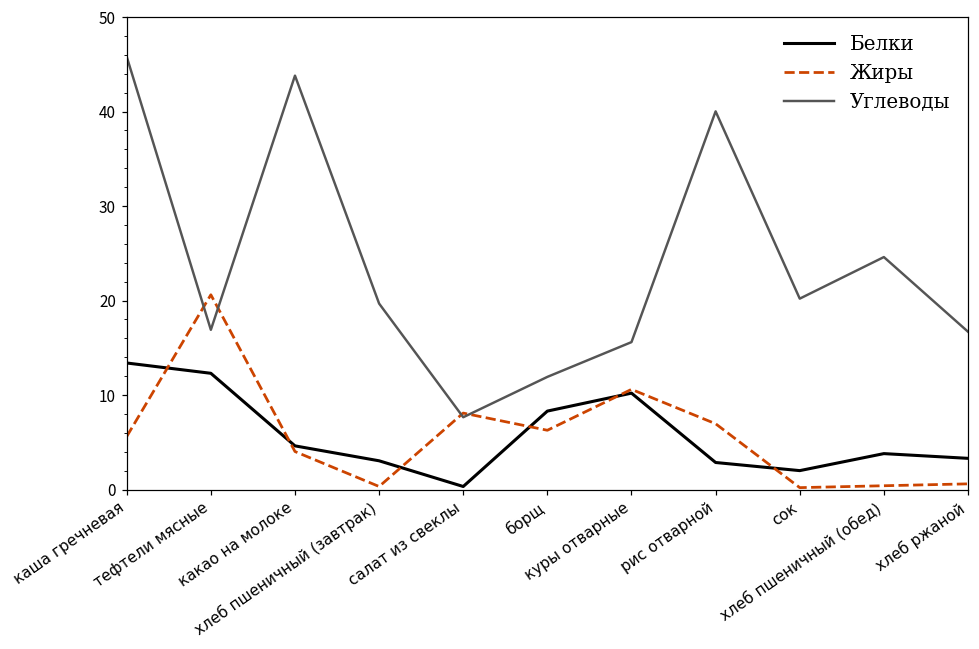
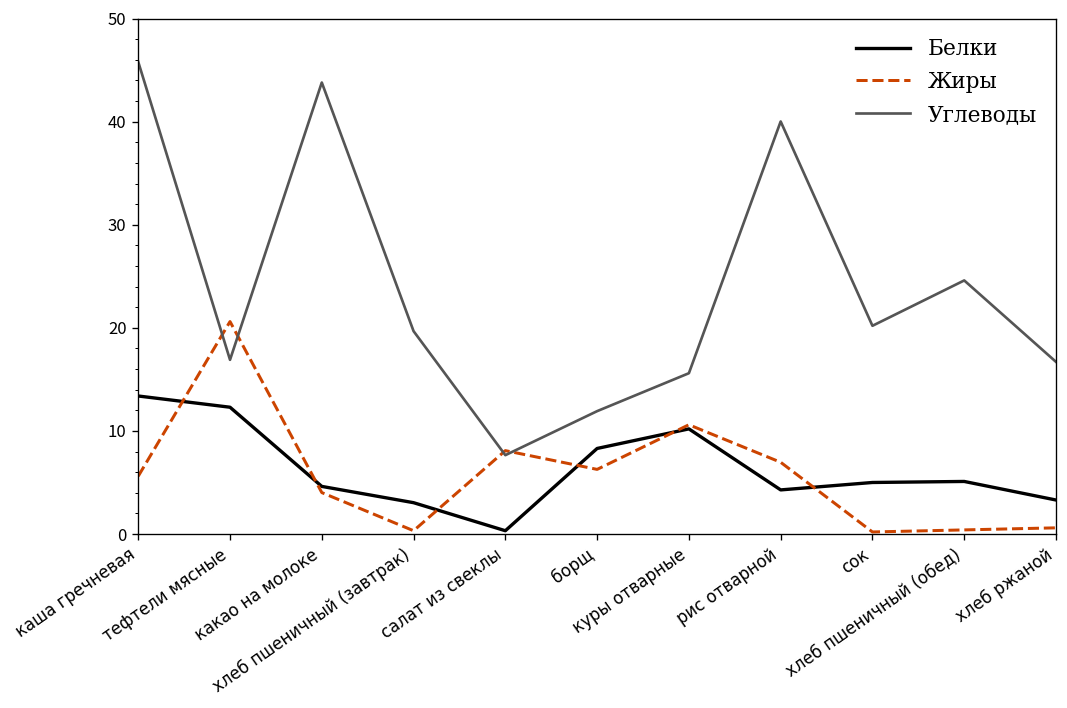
  {
    "Белки": {
      "каша гречневая": 13,
      "тефтели мясные": 12,
      "какао на молоке": 5,
      "хлеб пшеничный (завтрак)": 3,
      "салат из свеклы": 0,
      "борщ": 8,
      "куры отварные": 10,
-     "рис отварной": 3,
-     "сок": 2,
-     "хлеб пшеничный (обед)": 4,
+     "рис отварной": 4,
+     "сок": 5,
+     "хлеб пшеничный (обед)": 5,
      "хлеб ржаной": 3
    },
    "Жиры": {
      "каша гречневая": 6,
      "тефтели мясные": 21,
      "какао на молоке": 4,
      "хлеб пшеничный (завтрак)": 0,
      "салат из свеклы": 8,
      "борщ": 6,
      "куры отварные": 11,
      "рис отварной": 7,
      "сок": 0,
      "хлеб пшеничный (обед)": 0,
      "хлеб ржаной": 1
    },
    "Углеводы": {
      "каша гречневая": 46,
      "тефтели мясные": 17,
      "какао на молоке": 44,
      "хлеб пшеничный (завтрак)": 20,
      "салат из свеклы": 8,
      "борщ": 12,
      "куры отварные": 16,
      "рис отварной": 40,
      "сок": 20,
      "хлеб пшеничный (обед)": 25,
      "хлеб ржаной": 17
    }
  }
